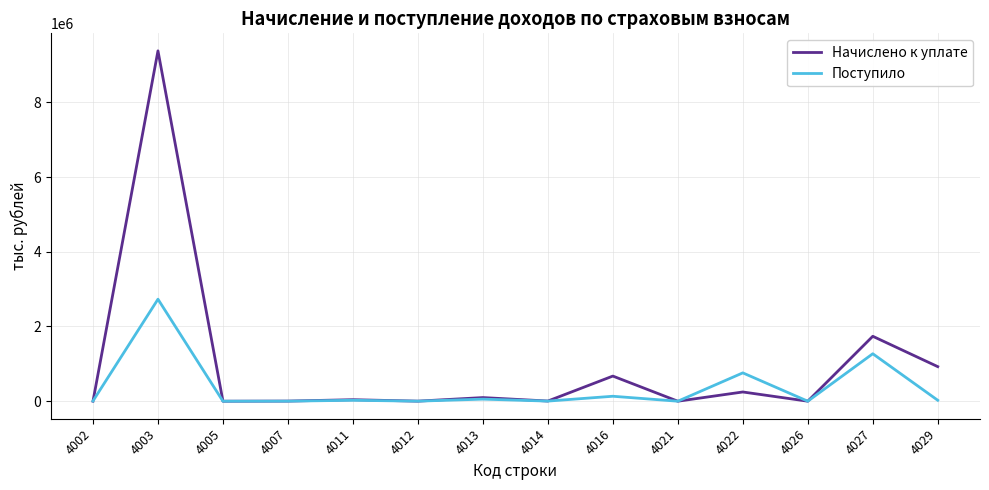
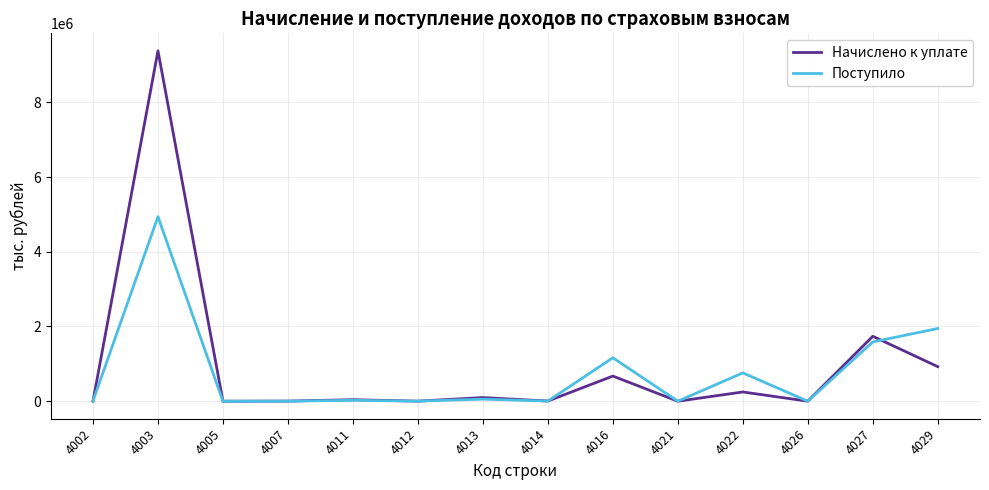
  {
    "Начислено к уплате": {
      "4003": 9400000,
      "4016": 700000,
      "4022": 200000,
      "4027": 1700000,
      "4029": 900000
    },
    "Поступило": {
-     "4003": 2700000,
-     "4016": 100000,
+     "4003": 4900000,
+     "4016": 1200000,
      "4022": 800000,
-     "4027": 1300000,
-     "4029": 0
+     "4027": 1600000,
+     "4029": 1900000
    }
  }
